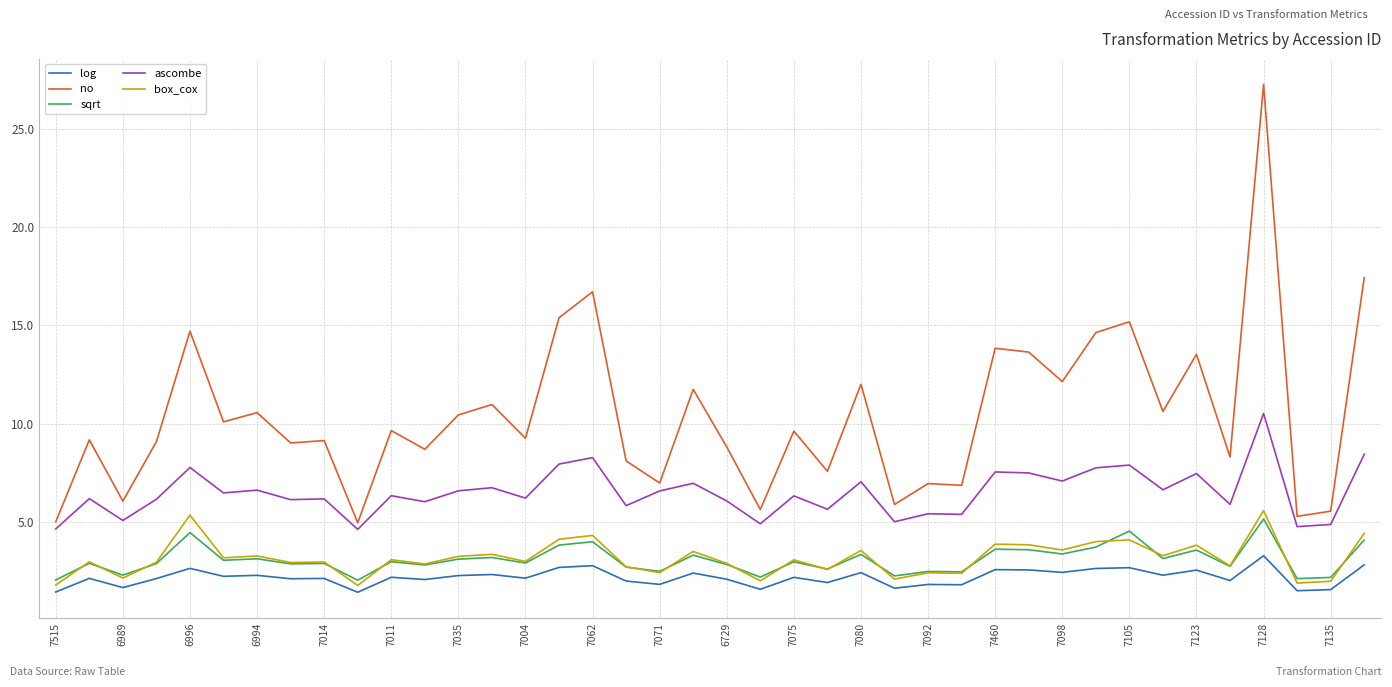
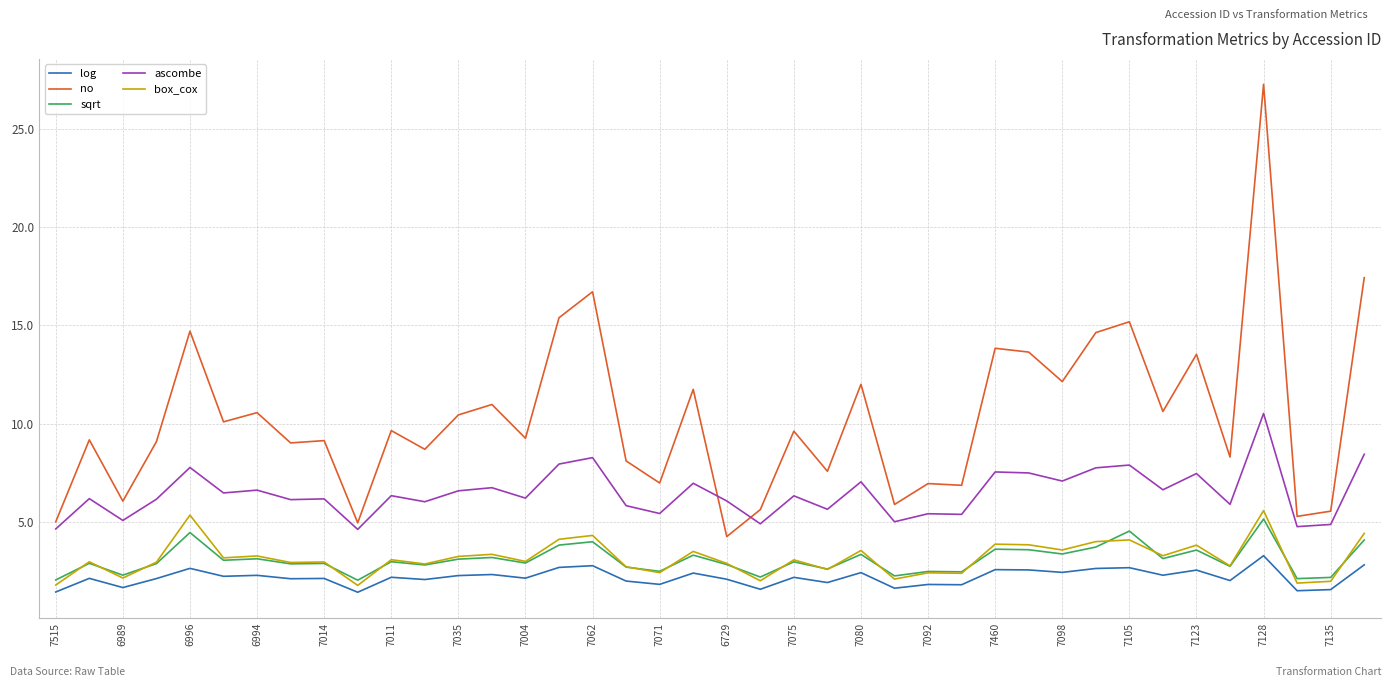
  {
    "log": {
      "7515": 1.4,
      "6989": 1.7,
      "6996": 2.6,
      "6994": 2.3,
      "7014": 2.1,
      "7011": 2.2,
      "7035": 2.3,
      "7004": 2.1,
      "7062": 2.8,
      "7071": 1.8,
      "6729": 2.1,
      "7075": 2.2,
      "7080": 2.4,
      "7092": 1.8,
      "7460": 2.6,
      "7098": 2.4,
      "7105": 2.7,
      "7123": 2.5,
      "7128": 3.3,
      "7135": 1.5
    },
    "no": {
      "7515": 5.0,
      "6989": 6.1,
      "6996": 14.7,
      "6994": 10.6,
      "7014": 9.1,
      "7011": 9.6,
      "7035": 10.4,
      "7004": 9.3,
      "7062": 16.7,
      "7071": 7.0,
-     "6729": 8.8,
+     "6729": 4.2,
      "7075": 9.6,
      "7080": 12.0,
      "7092": 6.9,
      "7460": 13.8,
      "7098": 12.1,
      "7105": 15.2,
      "7123": 13.5,
      "7128": 27.3,
      "7135": 5.5
    },
    "sqrt": {
      "7515": 2.0,
      "6989": 2.3,
      "6996": 4.5,
      "6994": 3.1,
      "7035": 3.1,
      "7062": 4.0,
      "7080": 3.3,
      "7460": 3.6,
      "7098": 3.4,
      "7105": 4.5,
      "7123": 3.6,
      "7128": 5.1,
      "7135": 2.2
    },
    "ascombe": {
      "7515": 4.6,
      "6989": 5.1,
      "6996": 7.8,
      "6994": 6.6,
      "7014": 6.2,
      "7011": 6.3,
      "7035": 6.6,
      "7004": 6.2,
      "7062": 8.3,
-     "7071": 6.6,
+     "7071": 5.4,
      "6729": 6.1,
      "7075": 6.3,
      "7080": 7.0,
      "7092": 5.4,
      "7460": 7.5,
      "7098": 7.1,
      "7105": 7.9,
      "7123": 7.5,
      "7128": 10.5,
      "7135": 4.9
    },
    "box_cox": {
      "7515": 1.8,
      "6989": 2.1,
      "6996": 5.3,
      "6994": 3.3,
      "7035": 3.2,
      "7062": 4.3,
      "7080": 3.5,
      "7460": 3.9,
      "7098": 3.6,
      "7105": 4.1,
      "7123": 3.8,
      "7128": 5.6,
      "7135": 2.0
    }
  }
